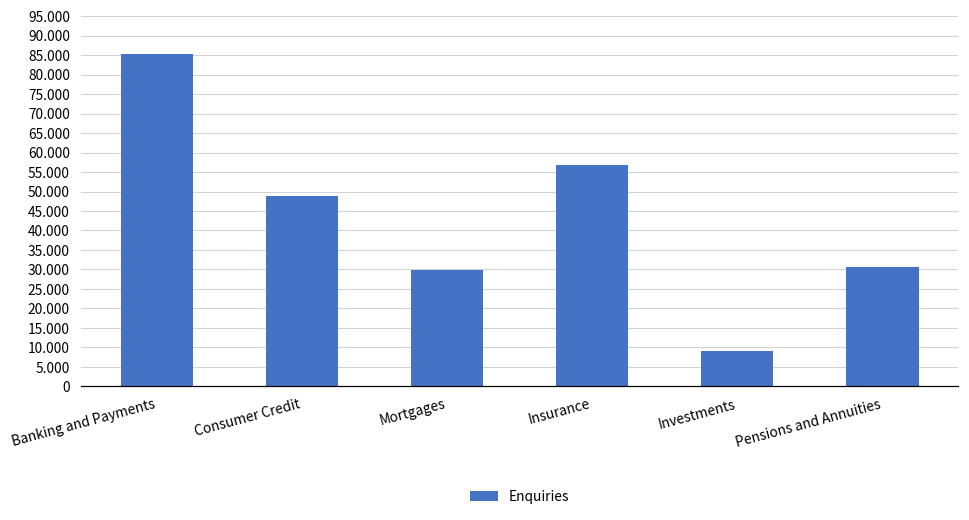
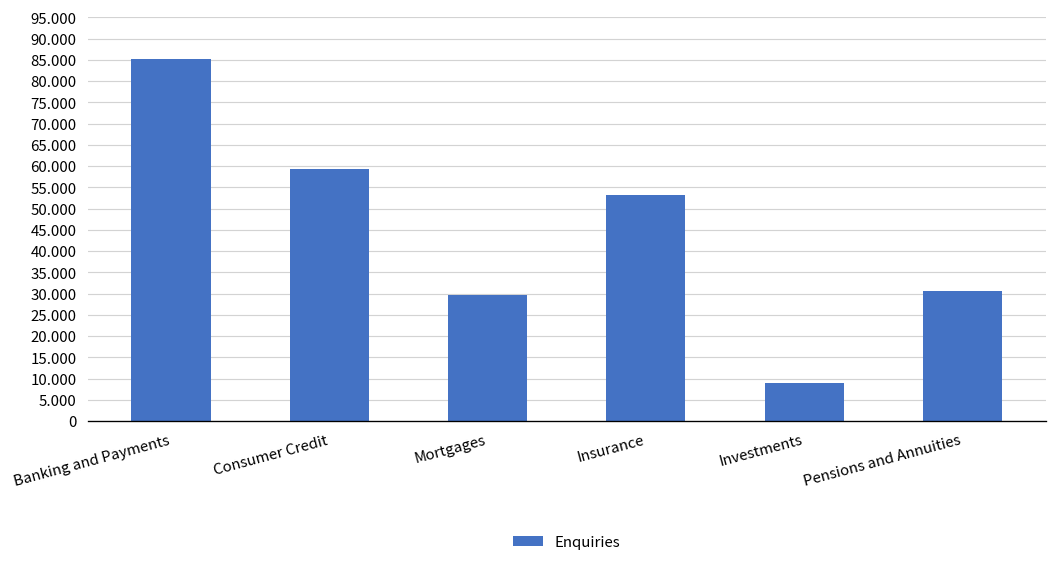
  {
    "Banking and Payments": 85,
-   "Consumer Credit": 49,
+   "Consumer Credit": 59,
    "Mortgages": 30,
-   "Insurance": 57,
+   "Insurance": 53,
    "Investments": 9,
    "Pensions and Annuities": 31
  }
